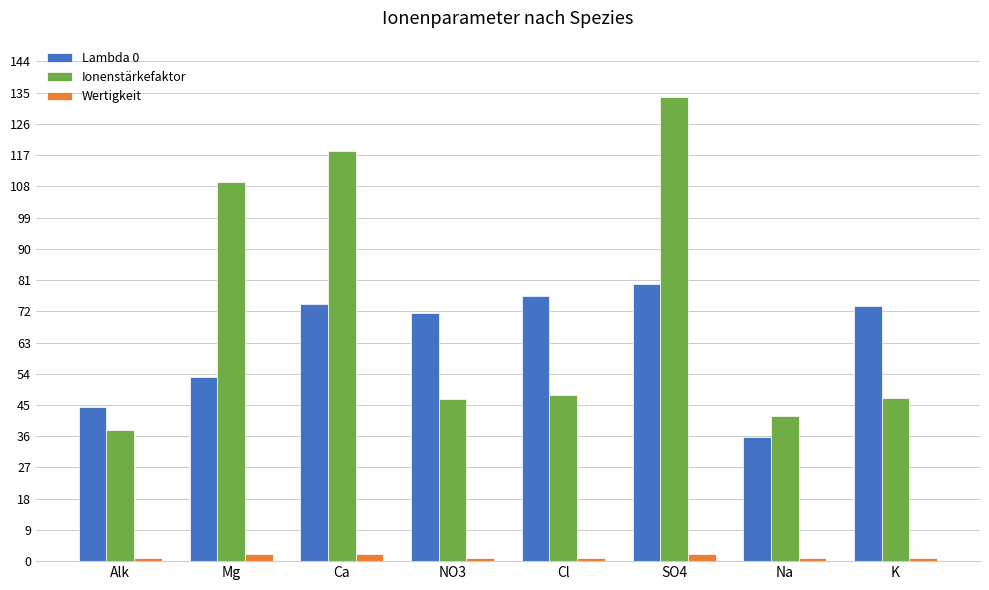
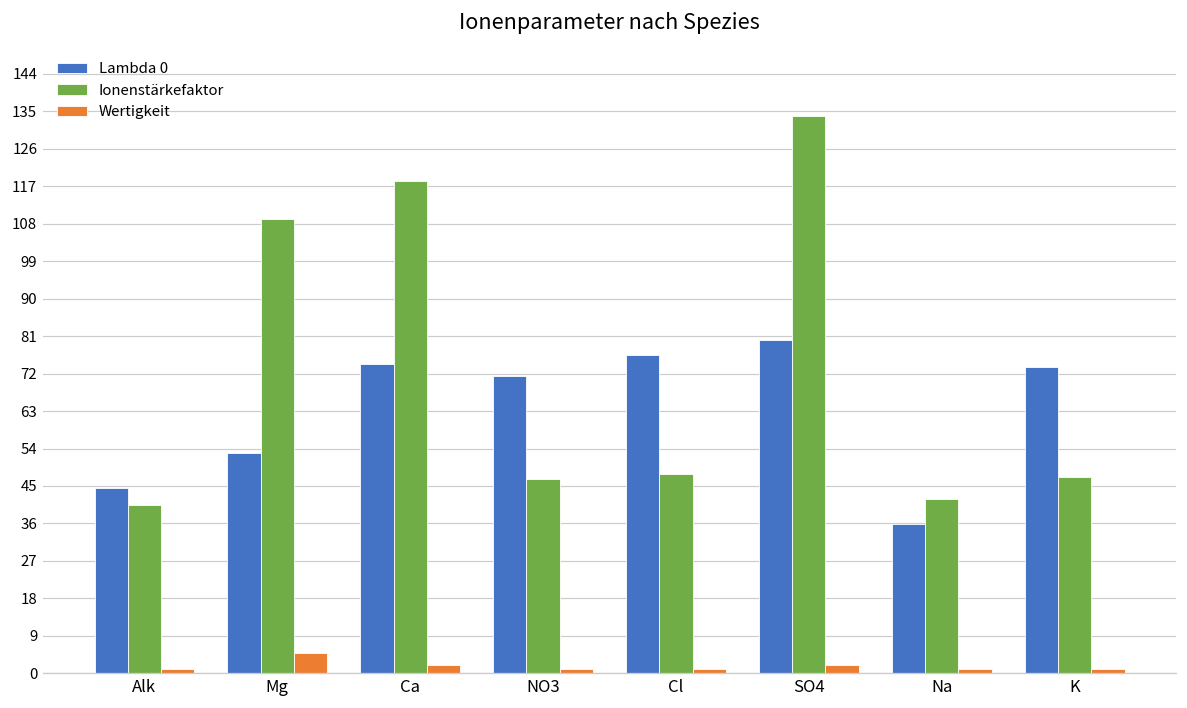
  {
    "Lambda 0": {
      "Alk": 45,
      "Mg": 53,
      "Ca": 74,
      "NO3": 71,
      "Cl": 76,
      "SO4": 80,
      "Na": 36,
      "K": 74
    },
    "Ionenstärkefaktor": {
-     "Alk": 38,
+     "Alk": 41,
      "Mg": 109,
      "Ca": 118,
      "NO3": 47,
      "Cl": 48,
      "SO4": 134,
      "Na": 42,
      "K": 47
    },
    "Wertigkeit": {
      "Alk": 1,
-     "Mg": 2,
+     "Mg": 5,
      "Ca": 2,
      "NO3": 1,
      "Cl": 1,
      "SO4": 2,
      "Na": 1,
      "K": 1
    }
  }
